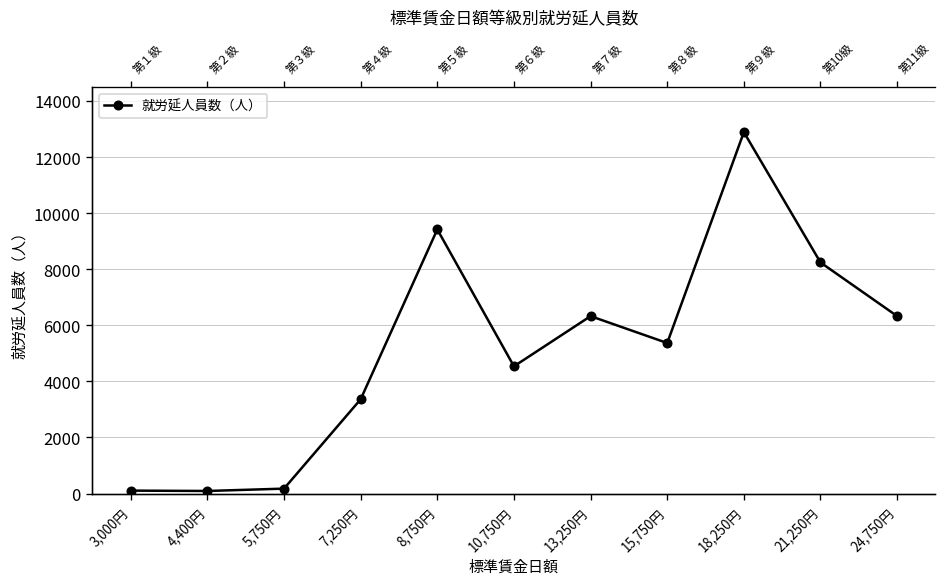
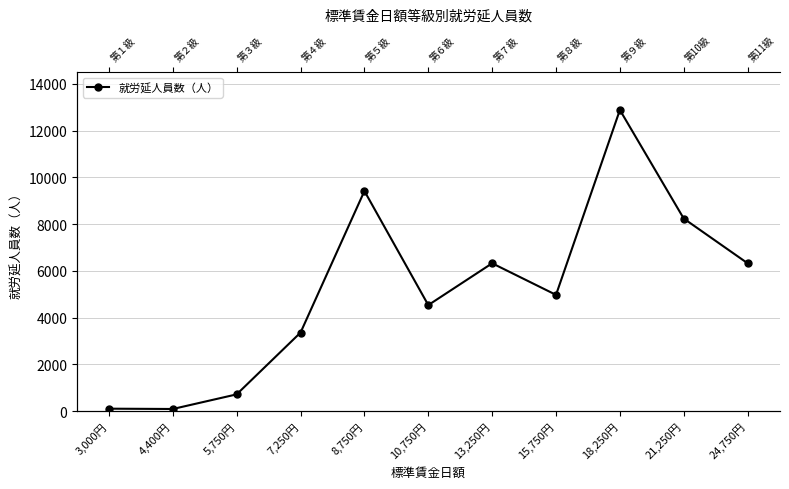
  {
    "3,000円": 100,
    "4,400円": 100,
-   "5,750円": 200,
+   "5,750円": 700,
    "7,250円": 3400,
    "8,750円": 9400,
    "10,750円": 4500,
    "13,250円": 6300,
-   "15,750円": 5400,
+   "15,750円": 5000,
    "18,250円": 12900,
    "21,250円": 8200,
    "24,750円": 6300
  }
